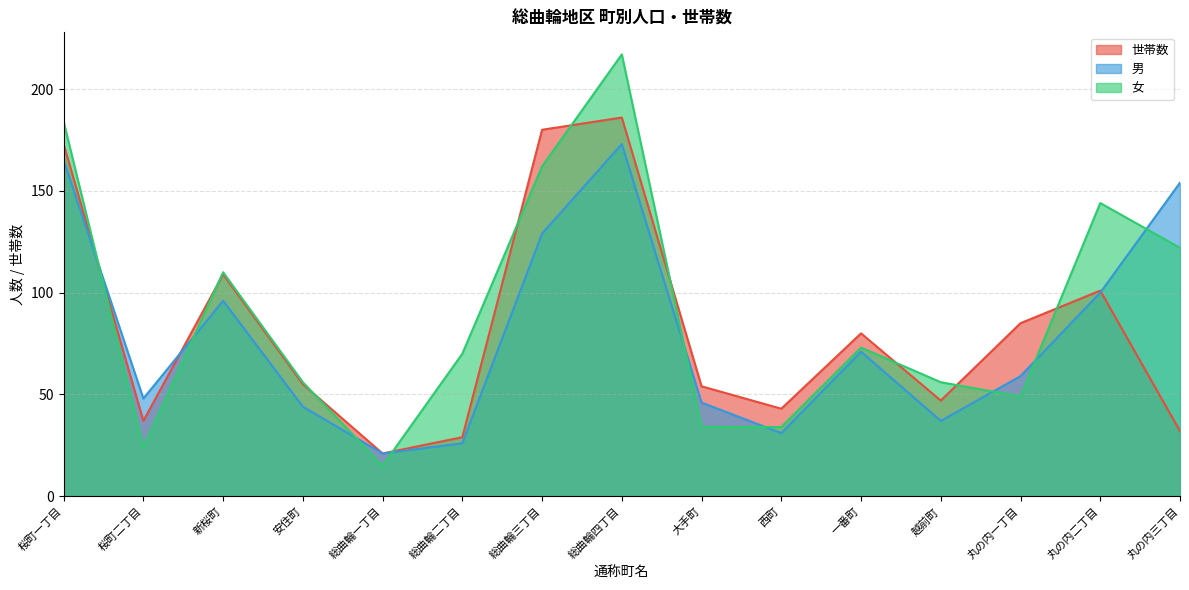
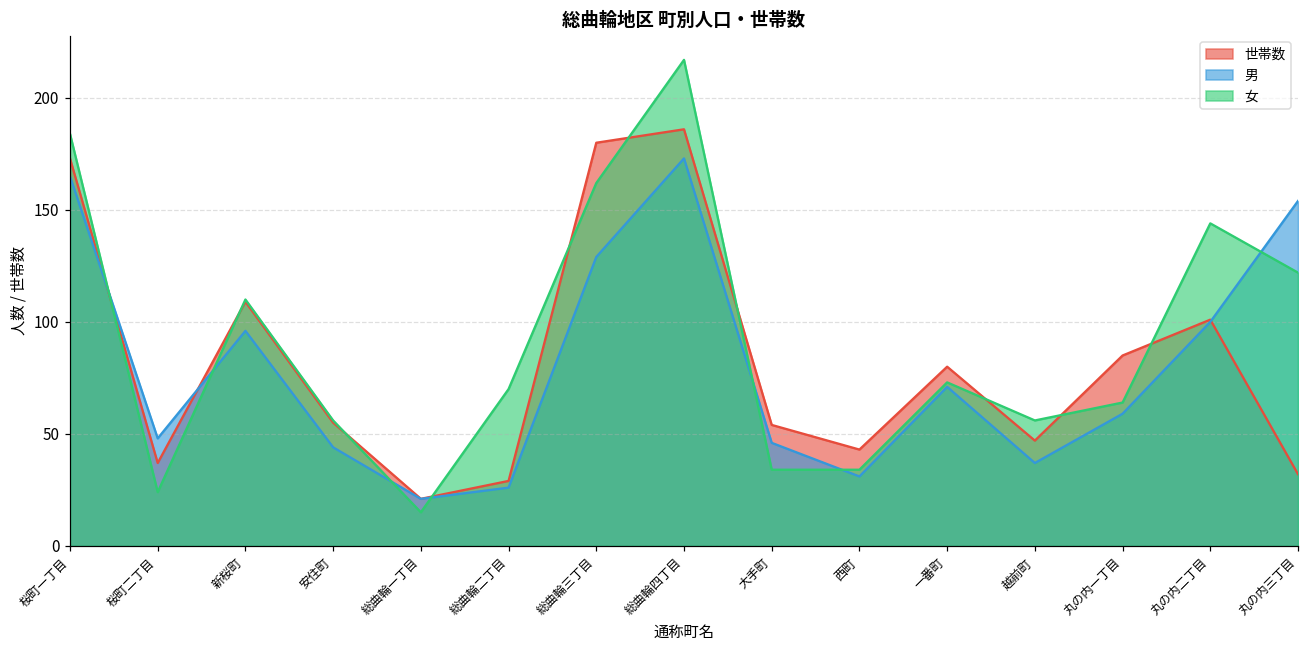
  {
    "世帯数": {
      "桜町一丁目": 173,
      "桜町二丁目": 37,
      "総曲輪二丁目": 29,
      "総曲輪三丁目": 180,
      "総曲輪四丁目": 186,
      "大手町": 54,
      "西町": 43,
      "一番町": 80,
      "越前町": 47,
      "丸の内一丁目": 85,
      "丸の内三丁目": 32
    },
    "男": {
      "桜町一丁目": 165,
      "桜町二丁目": 48,
      "新桜町": 96,
      "安住町": 44,
      "総曲輪二丁目": 26,
      "総曲輪三丁目": 129,
      "総曲輪四丁目": 173,
      "大手町": 46,
      "西町": 31,
      "一番町": 71,
      "越前町": 37,
      "丸の内一丁目": 59,
      "丸の内三丁目": 154
    },
    "女": {
      "桜町一丁目": 184,
      "桜町二丁目": 24,
      "総曲輪一丁目": 15,
      "総曲輪二丁目": 70,
      "総曲輪三丁目": 162,
      "総曲輪四丁目": 217,
      "大手町": 34,
      "西町": 34,
      "一番町": 73,
      "越前町": 56,
-     "丸の内一丁目": 49,
+     "丸の内一丁目": 64,
      "丸の内二丁目": 144,
      "丸の内三丁目": 122
    }
  }
